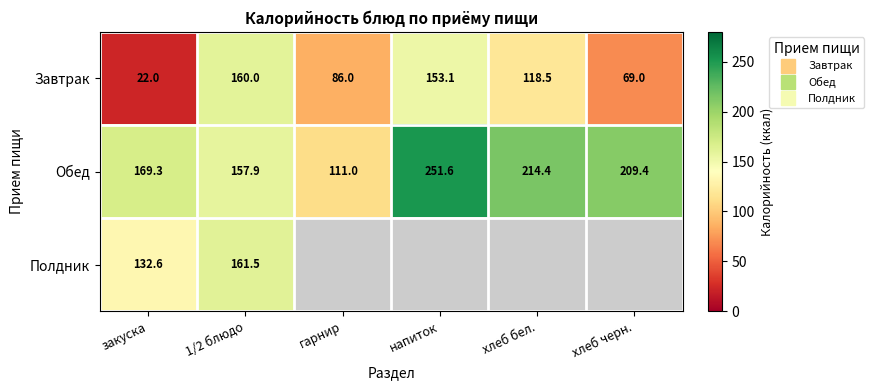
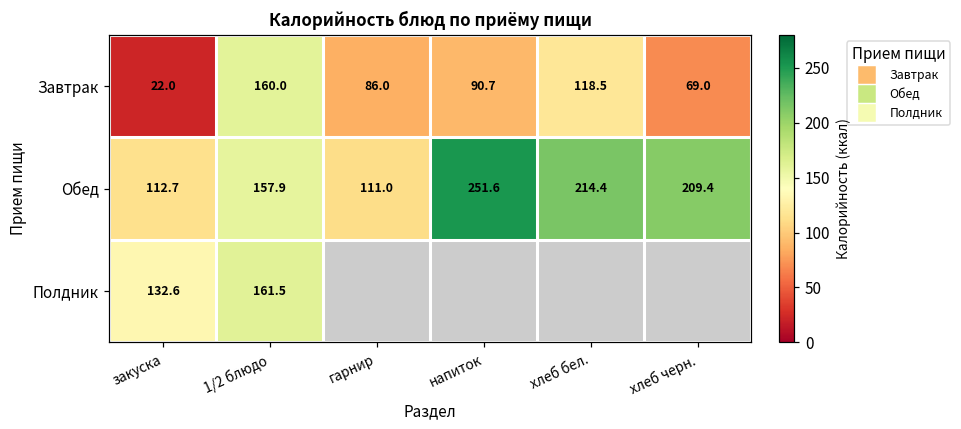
  {
    "Завтрак": {
      "закуска": 22.0,
      "1/2 блюдо": 160.0,
      "гарнир": 86.0,
-     "напиток": 153.1,
+     "напиток": 90.7,
      "хлеб бел.": 118.5,
      "хлеб черн.": 69.0
    },
    "Обед": {
-     "закуска": 169.3,
+     "закуска": 112.7,
      "1/2 блюдо": 157.9,
      "гарнир": 111.0,
      "напиток": 251.6,
      "хлеб бел.": 214.4,
      "хлеб черн.": 209.4
    },
    "Полдник": {
      "закуска": 132.6,
      "1/2 блюдо": 161.5
    }
  }
